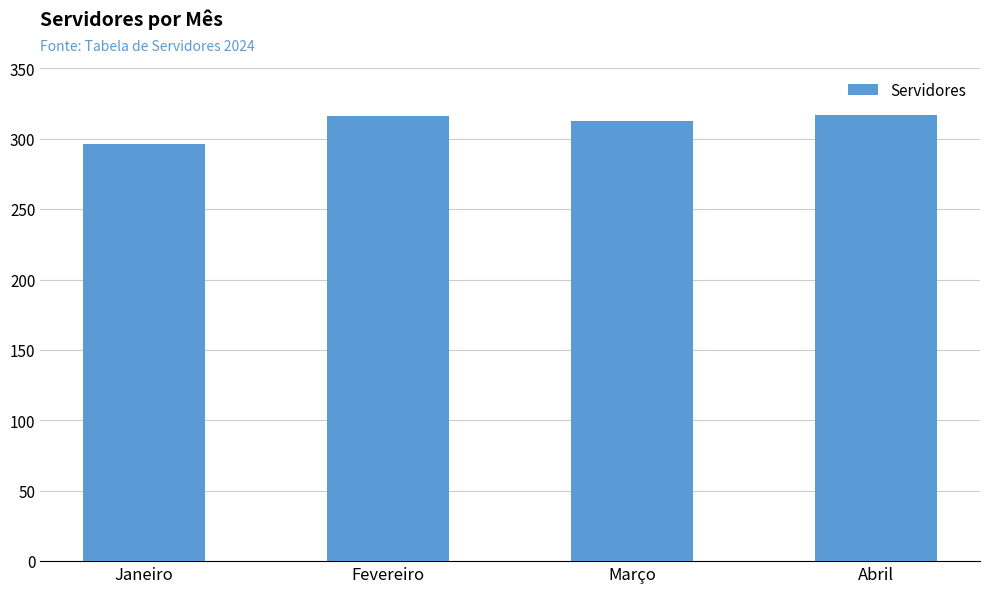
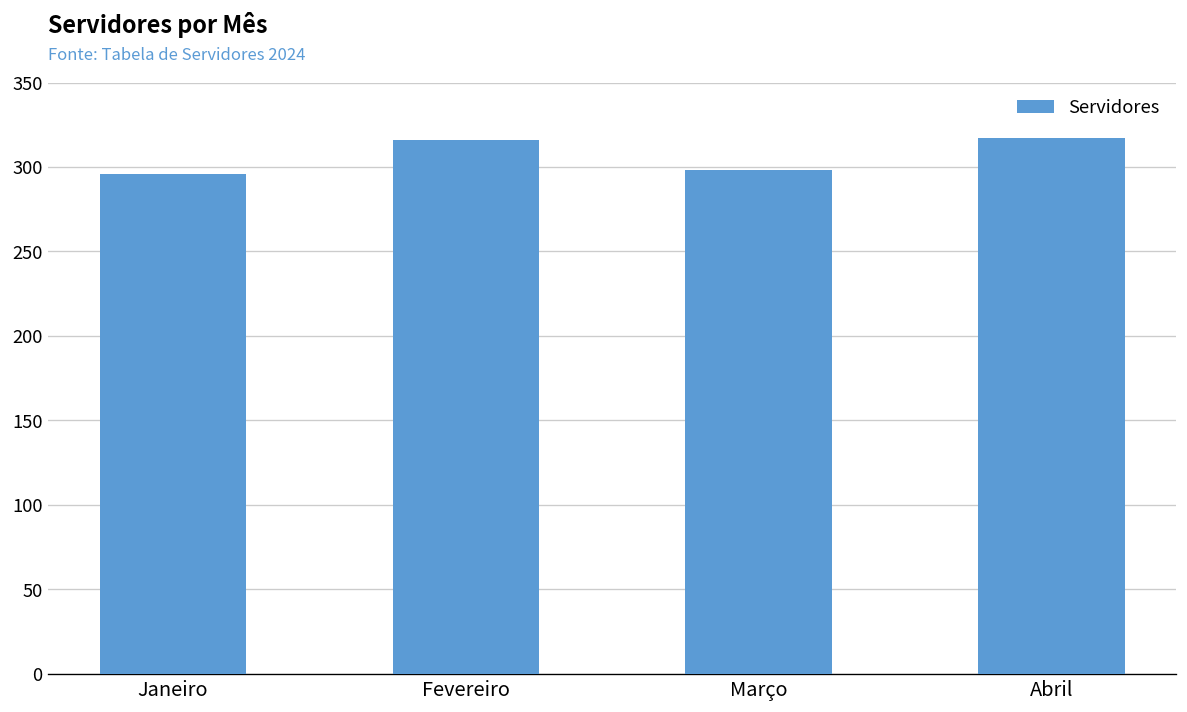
  {
    "Janeiro": 296,
    "Fevereiro": 316,
-   "Março": 313,
+   "Março": 298,
    "Abril": 317
  }
